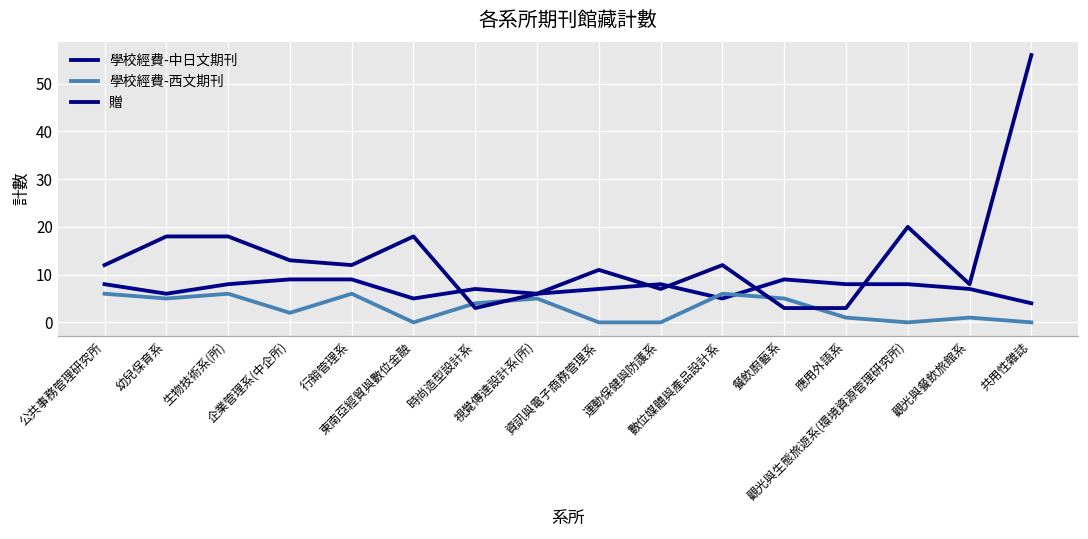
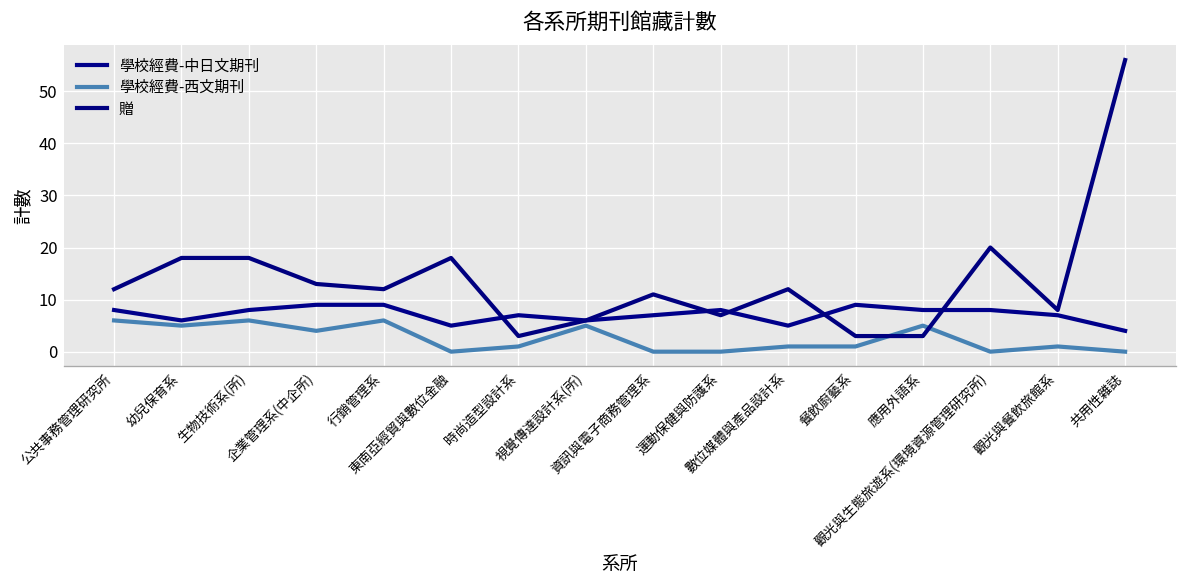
  {
    "學校經費-西文期刊": {
      "公共事務管理研究所": 6,
      "幼兒保育系": 5,
      "生物技術系(所)": 6,
-     "企業管理系(中企所)": 2,
+     "企業管理系(中企所)": 4,
      "行銷管理系": 6,
      "東南亞經貿與數位金融": 0,
-     "時尚造型設計系": 4,
+     "時尚造型設計系": 1,
      "視覺傳達設計系(所)": 5,
      "資訊與電子商務管理系": 0,
      "運動保健與防護系": 0,
-     "數位媒體與產品設計系": 6,
-     "餐飲廚藝系": 5,
-     "應用外語系": 1,
+     "數位媒體與產品設計系": 1,
+     "餐飲廚藝系": 1,
+     "應用外語系": 5,
      "觀光與生態旅遊系(環境資源管理研究所)": 0,
      "觀光與餐飲旅館系": 1,
      "共用性雜誌": 0
    }
  }
